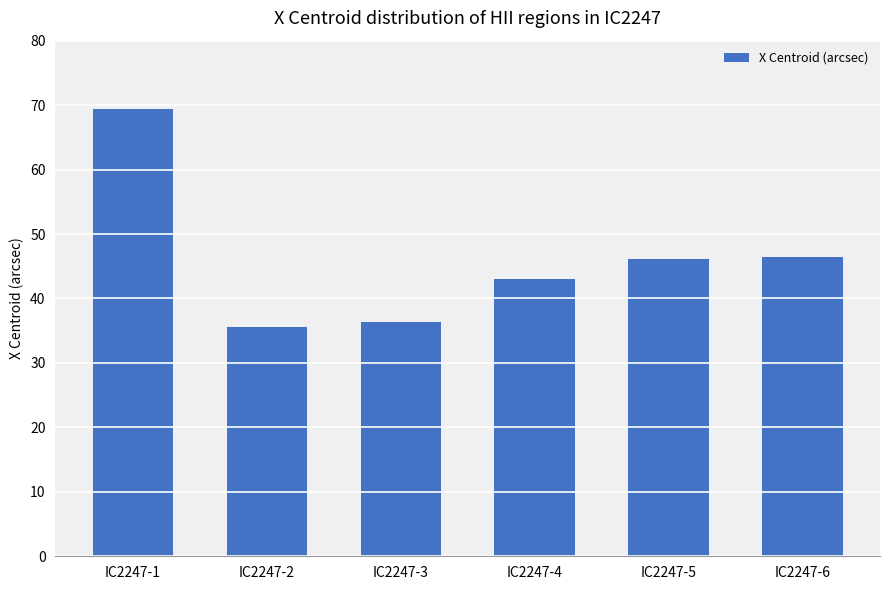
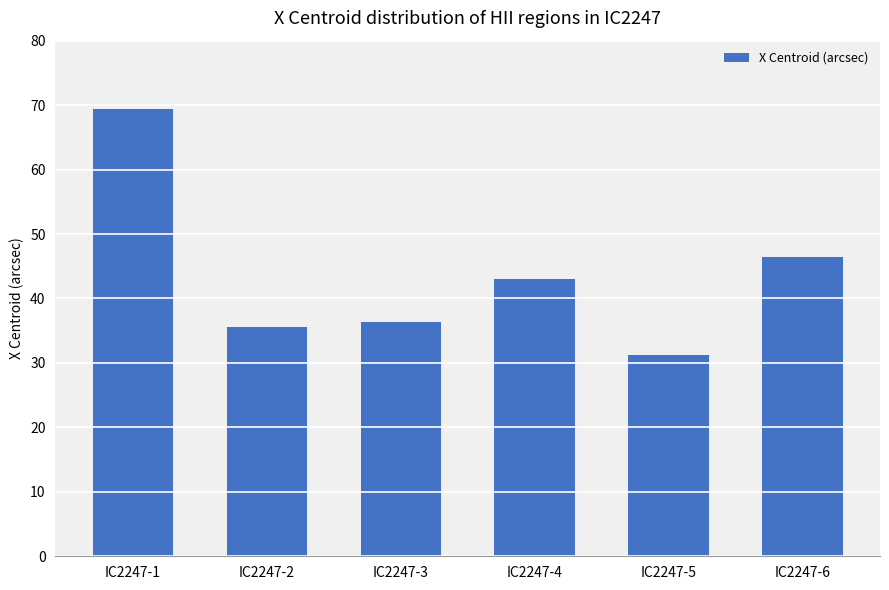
  {
    "IC2247-1": 69,
    "IC2247-2": 36,
    "IC2247-3": 36,
    "IC2247-4": 43,
-   "IC2247-5": 46,
+   "IC2247-5": 31,
    "IC2247-6": 46
  }
